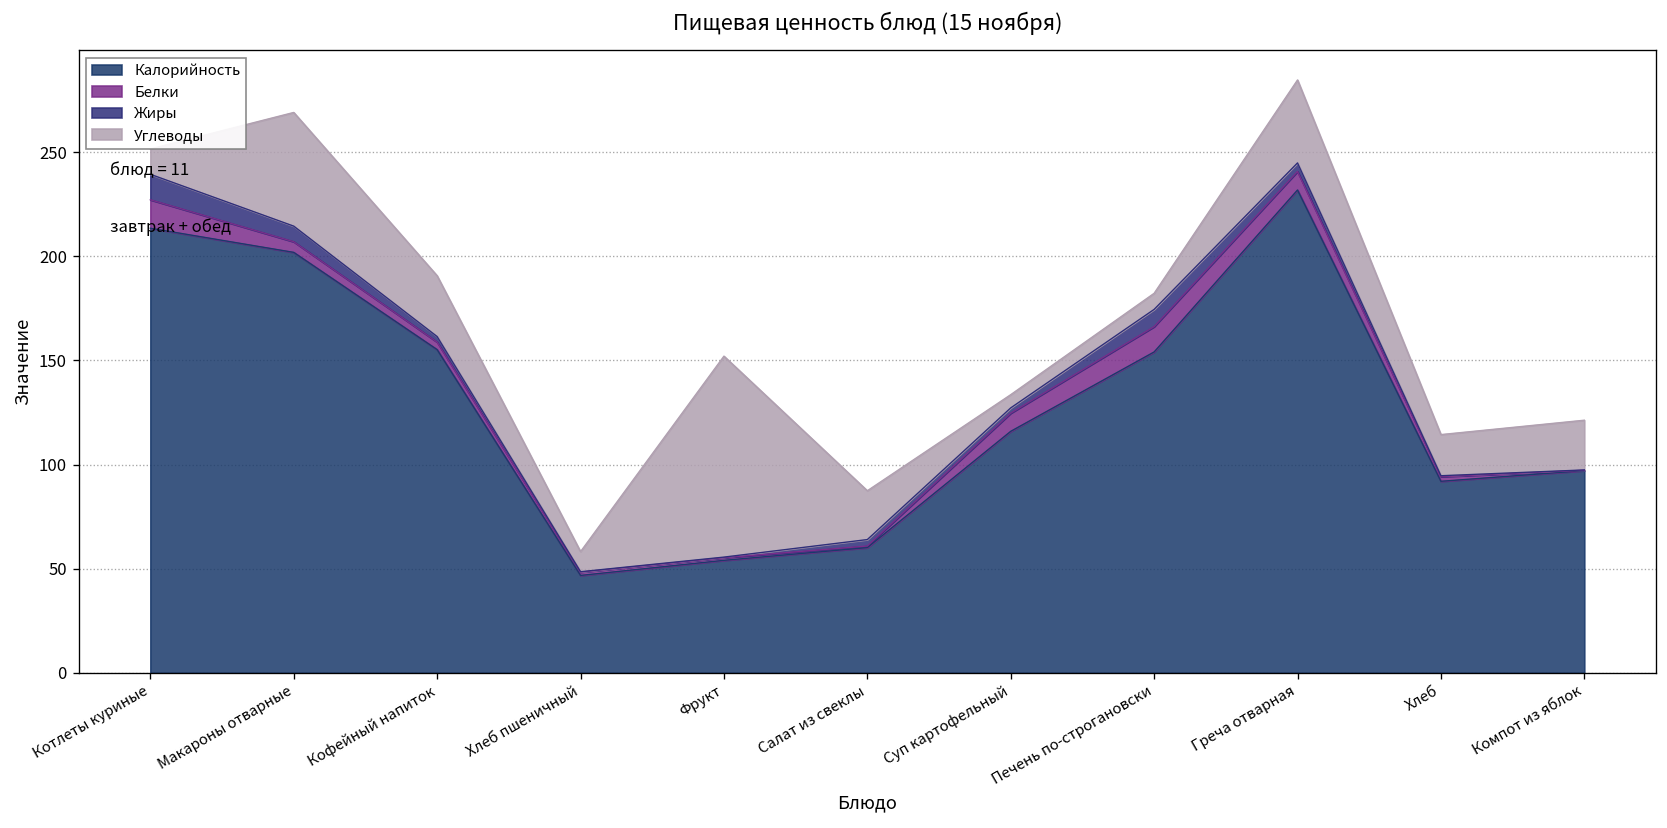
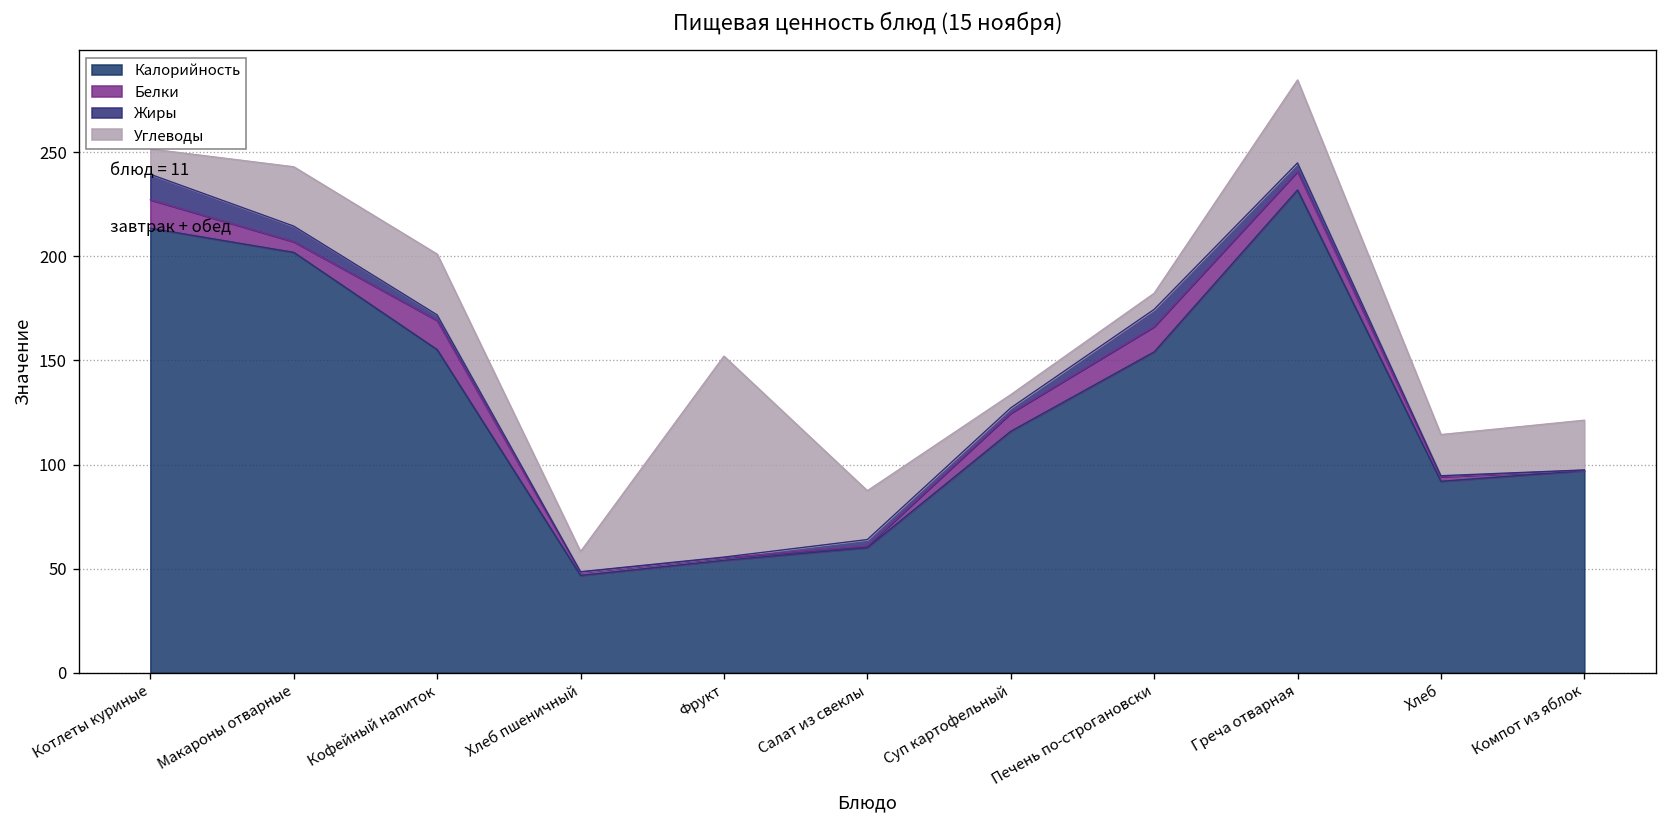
  {
    "Белки": {
      "Котлеты куриные": 14,
      "Макароны отварные": 5,
-     "Кофейный напиток": 4,
+     "Кофейный напиток": 14,
      "Суп картофельный": 9,
      "Печень по-строгановски": 12,
      "Греча отварная": 9
    },
    "Углеводы": {
-     "Макароны отварные": 55,
+     "Макароны отварные": 29,
      "Кофейный напиток": 29,
      "Хлеб пшеничный": 10,
      "Фрукт": 97,
      "Салат из свеклы": 23,
      "Суп картофельный": 6,
      "Печень по-строгановски": 8,
      "Греча отварная": 40,
      "Хлеб": 20,
      "Компот из яблок": 24
    }
  }
